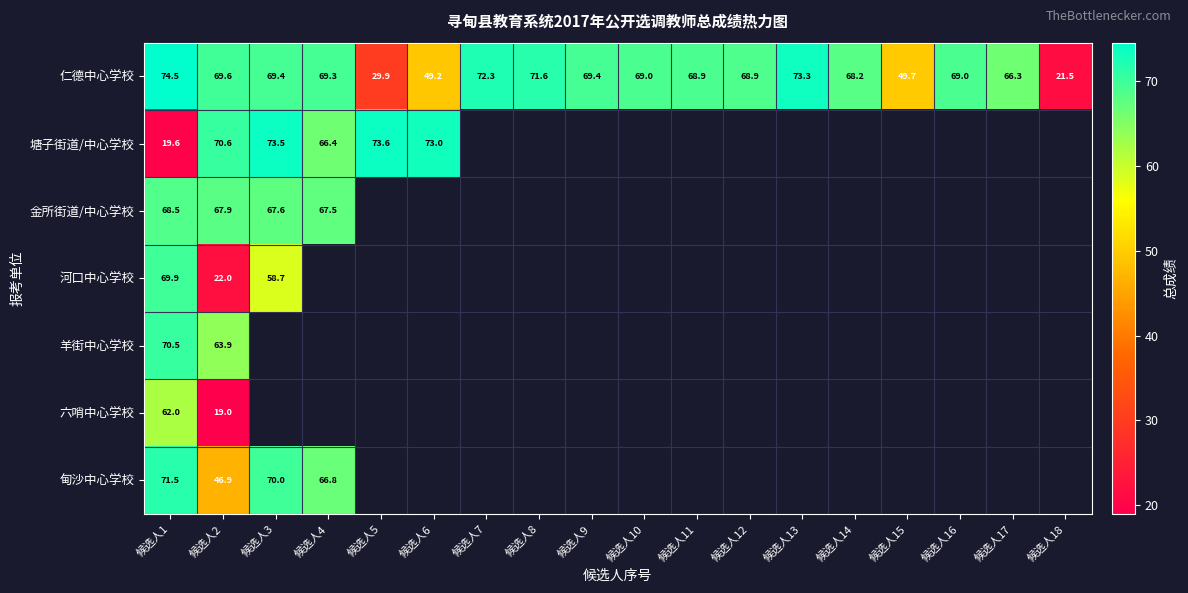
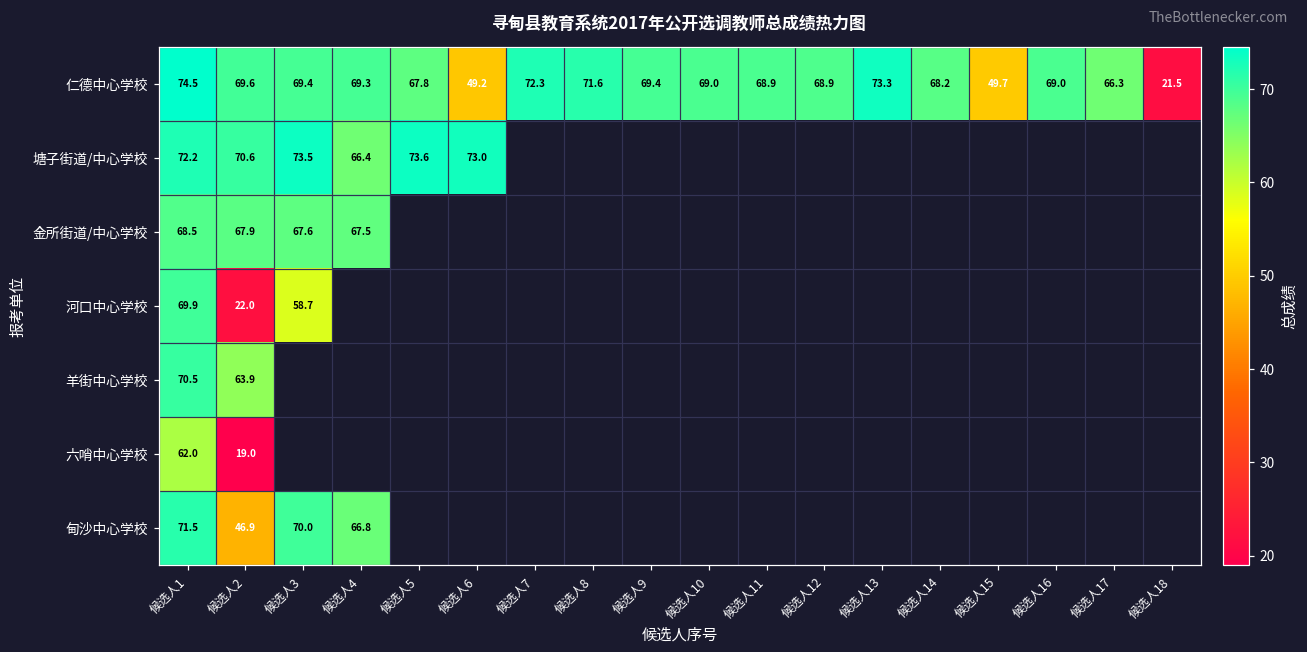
  {
    "仁德中心学校": {
      "候选人1": 74.5,
      "候选人2": 69.6,
      "候选人3": 69.4,
      "候选人4": 69.3,
-     "候选人5": 29.9,
+     "候选人5": 67.8,
      "候选人6": 49.2,
      "候选人7": 72.3,
      "候选人8": 71.6,
      "候选人9": 69.4,
      "候选人10": 69.0,
      "候选人11": 68.9,
      "候选人12": 68.9,
      "候选人13": 73.3,
      "候选人14": 68.2,
      "候选人15": 49.7,
      "候选人16": 69.0,
      "候选人17": 66.3,
      "候选人18": 21.5
    },
    "塘子街道/中心学校": {
-     "候选人1": 19.6,
+     "候选人1": 72.2,
      "候选人2": 70.6,
      "候选人3": 73.5,
      "候选人4": 66.4,
      "候选人5": 73.6,
      "候选人6": 73.0
    },
    "金所街道/中心学校": {
      "候选人1": 68.5,
      "候选人2": 67.9,
      "候选人3": 67.6,
      "候选人4": 67.5
    },
    "河口中心学校": {
      "候选人1": 69.9,
      "候选人2": 22.0,
      "候选人3": 58.7
    },
    "羊街中心学校": {
      "候选人1": 70.5,
      "候选人2": 63.9
    },
    "六哨中心学校": {
      "候选人1": 62.0,
      "候选人2": 19.0
    },
    "甸沙中心学校": {
      "候选人1": 71.5,
      "候选人2": 46.9,
      "候选人3": 70.0,
      "候选人4": 66.8
    }
  }
